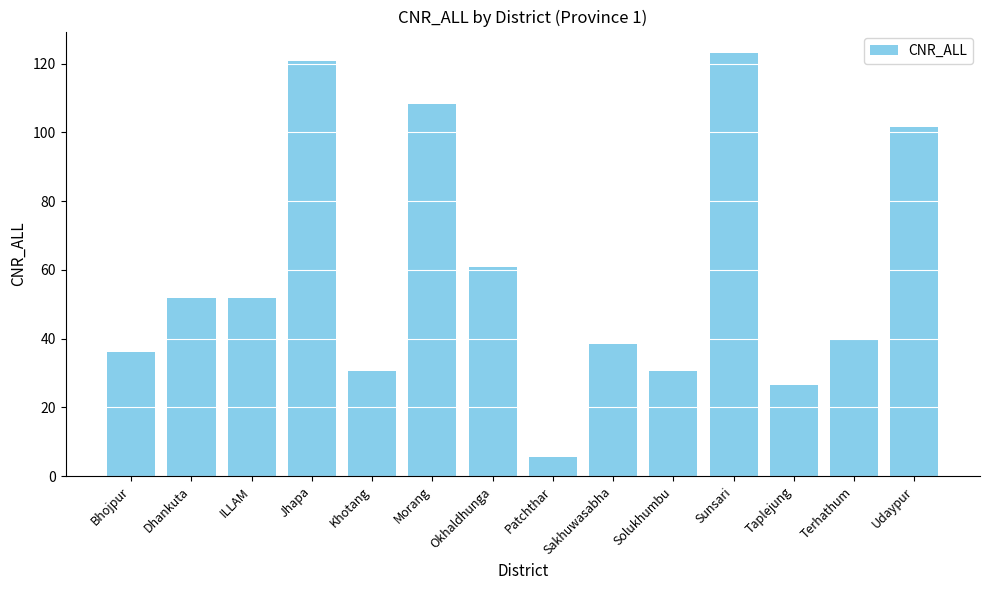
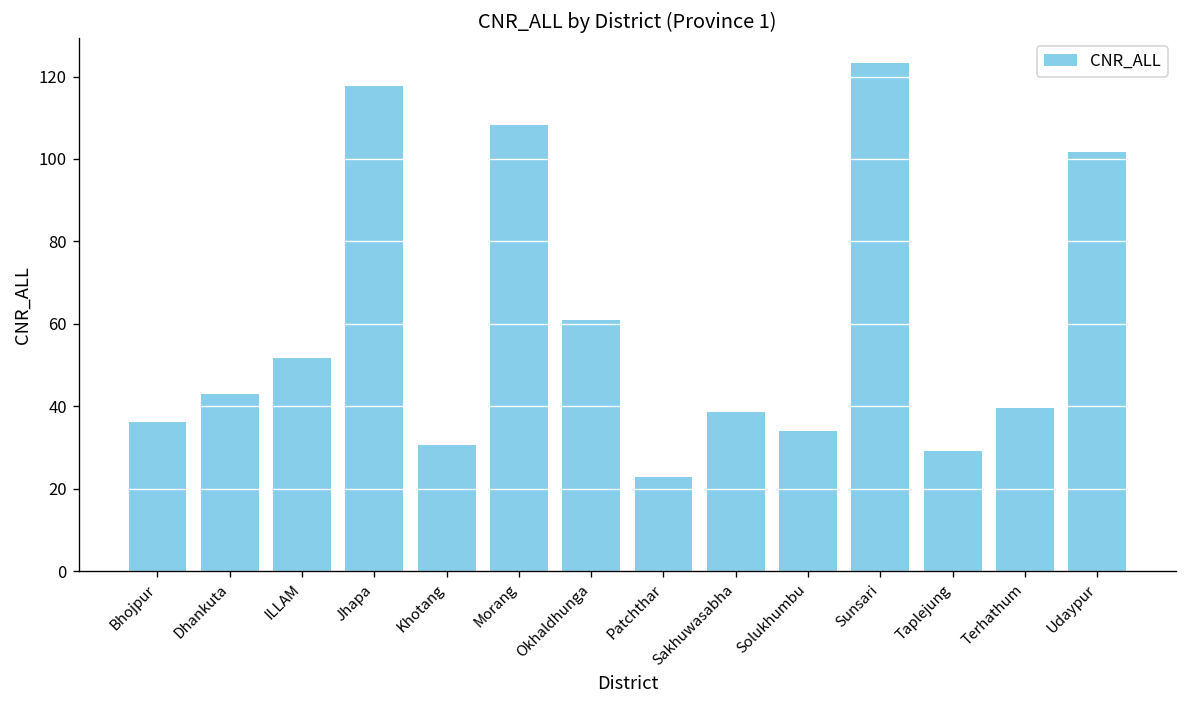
  {
    "Bhojpur": 36,
-   "Dhankuta": 52,
+   "Dhankuta": 43,
    "ILLAM": 52,
-   "Jhapa": 121,
+   "Jhapa": 118,
    "Khotang": 31,
    "Morang": 108,
    "Okhaldhunga": 61,
-   "Patchthar": 6,
+   "Patchthar": 23,
    "Sakhuwasabha": 39,
-   "Solukhumbu": 31,
+   "Solukhumbu": 34,
    "Sunsari": 123,
-   "Taplejung": 27,
+   "Taplejung": 29,
    "Terhathum": 40,
    "Udaypur": 102
  }
